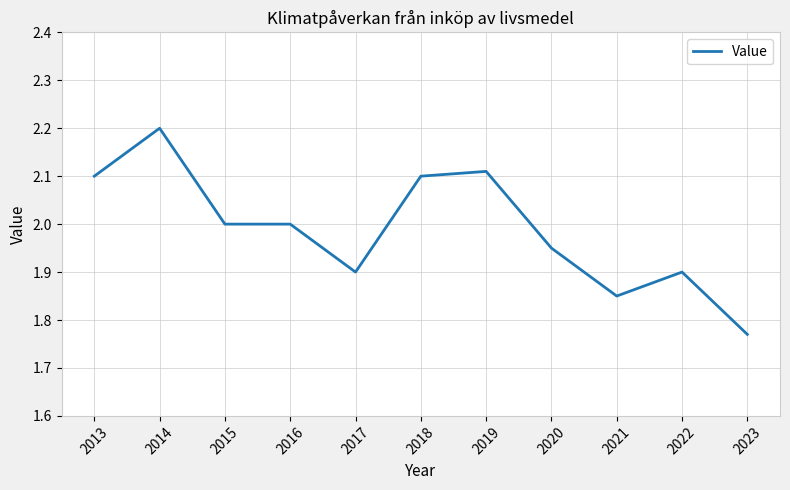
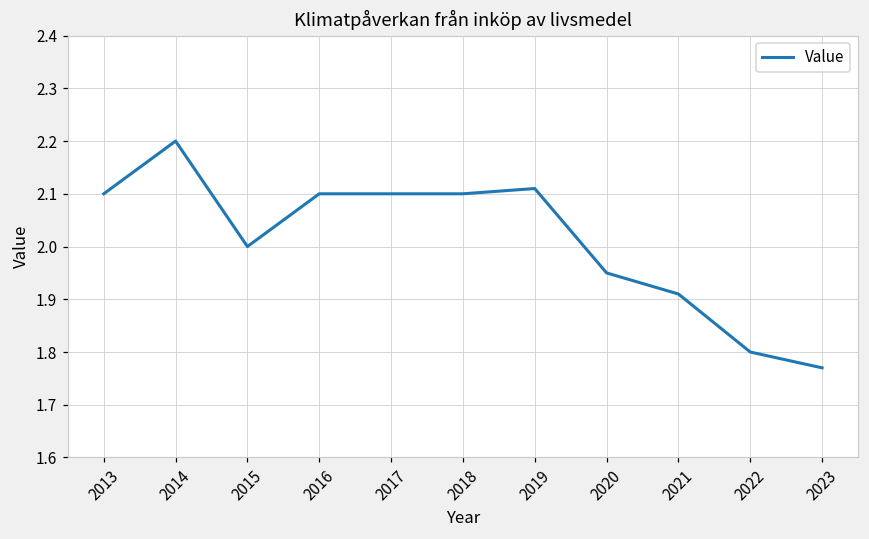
  {
    "2013": 2.10,
    "2014": 2.20,
    "2015": 2.00,
-   "2016": 2.0,
-   "2017": 1.9,
+   "2016": 2.1,
+   "2017": 2.1,
    "2018": 2.10,
    "2019": 2.11,
    "2020": 1.95,
-   "2021": 1.85,
-   "2022": 1.9,
+   "2021": 1.91,
+   "2022": 1.8,
    "2023": 1.77
  }
